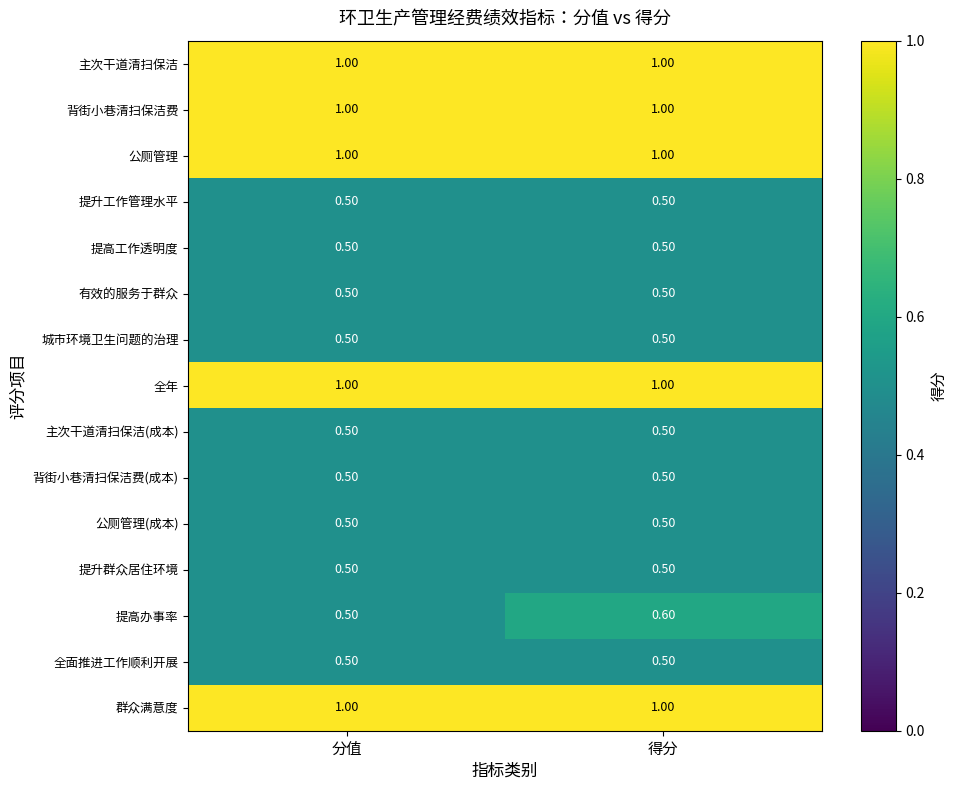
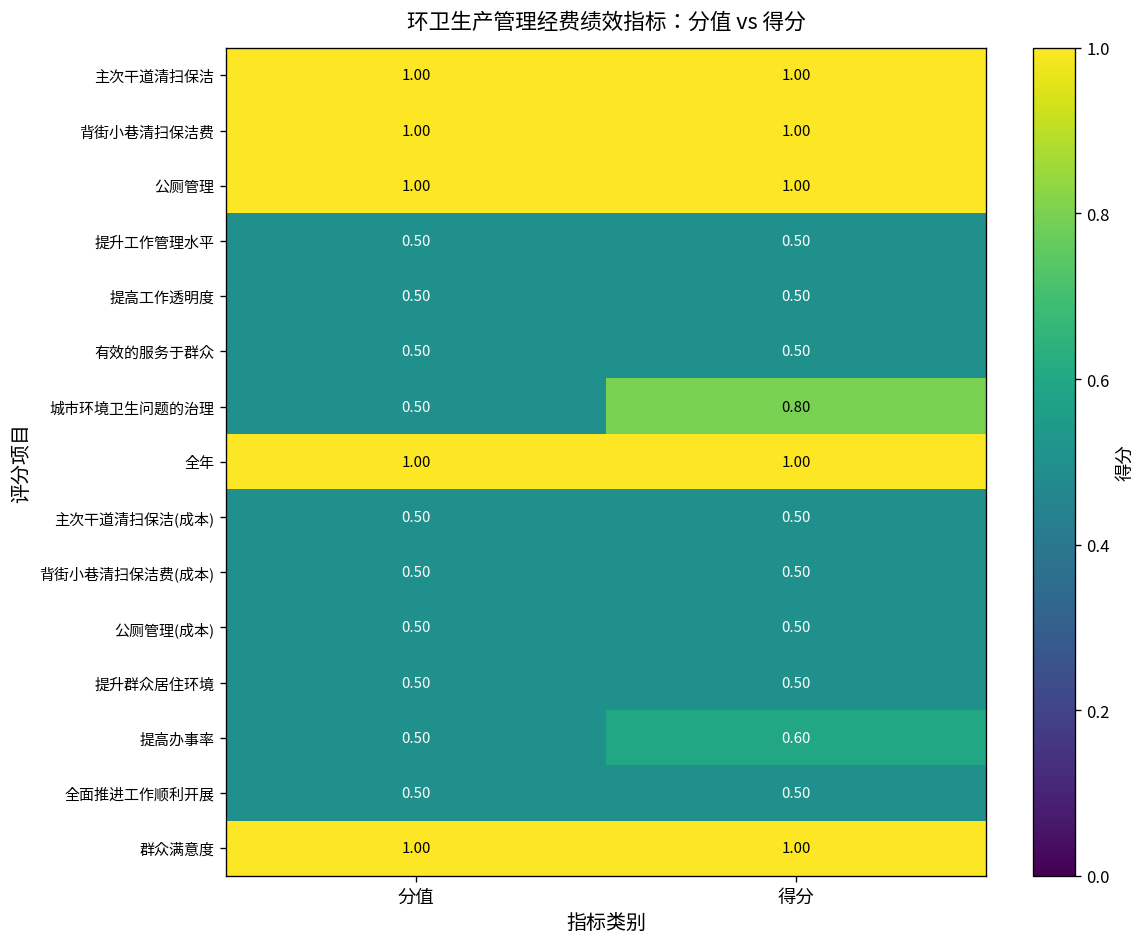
  {
    "主次干道清扫保洁": {
      "分值": 1.00,
      "得分": 1.00
    },
    "背街小巷清扫保洁费": {
      "分值": 1.00,
      "得分": 1.00
    },
    "公厕管理": {
      "分值": 1.00,
      "得分": 1.00
    },
    "提升工作管理水平": {
      "分值": 0.50,
      "得分": 0.50
    },
    "提高工作透明度": {
      "分值": 0.50,
      "得分": 0.50
    },
    "有效的服务于群众": {
      "分值": 0.50,
      "得分": 0.50
    },
    "城市环境卫生问题的治理": {
      "分值": 0.50,
-     "得分": 0.50
+     "得分": 0.80
    },
    "全年": {
      "分值": 1.00,
      "得分": 1.00
    },
    "主次干道清扫保洁(成本)": {
      "分值": 0.50,
      "得分": 0.50
    },
    "背街小巷清扫保洁费(成本)": {
      "分值": 0.50,
      "得分": 0.50
    },
    "公厕管理(成本)": {
      "分值": 0.50,
      "得分": 0.50
    },
    "提升群众居住环境": {
      "分值": 0.50,
      "得分": 0.50
    },
    "提高办事率": {
      "分值": 0.50,
      "得分": 0.60
    },
    "全面推进工作顺利开展": {
      "分值": 0.50,
      "得分": 0.50
    },
    "群众满意度": {
      "分值": 1.00,
      "得分": 1.00
    }
  }
